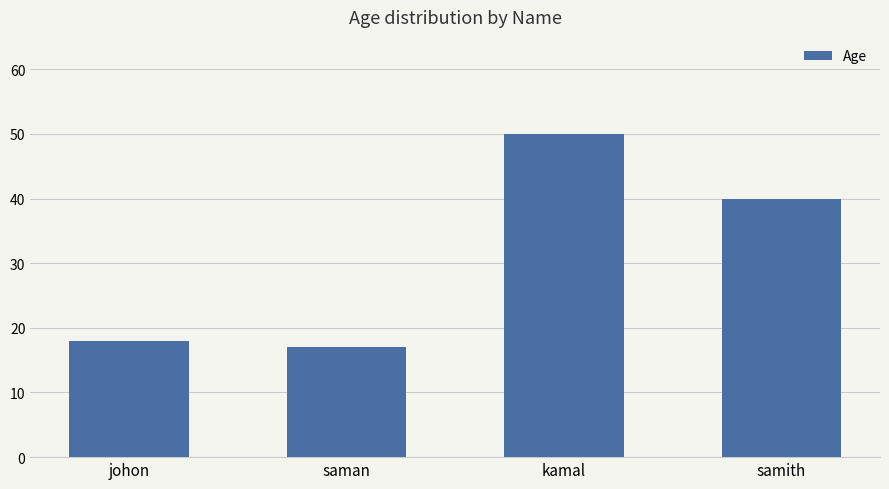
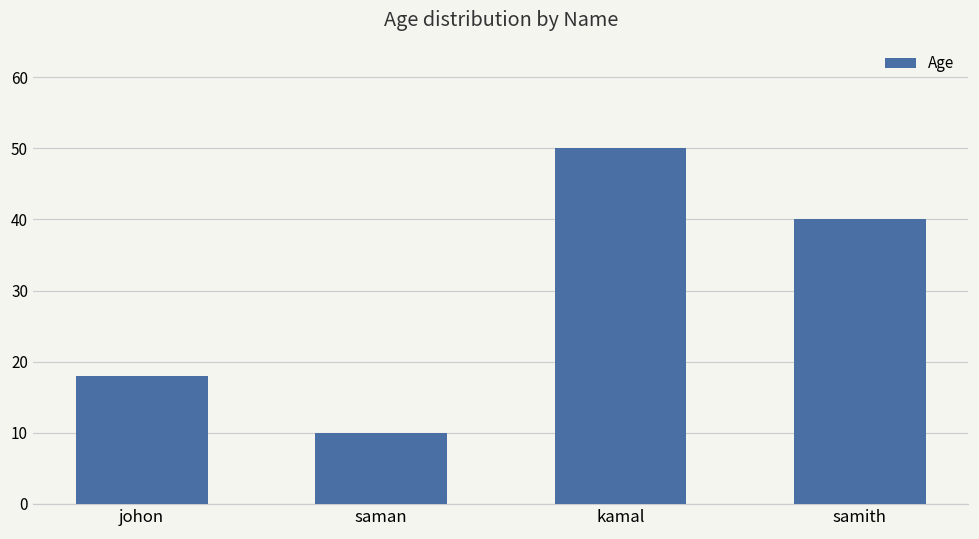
  {
    "johon": 18,
-   "saman": 17,
+   "saman": 10,
    "kamal": 50,
    "samith": 40
  }
